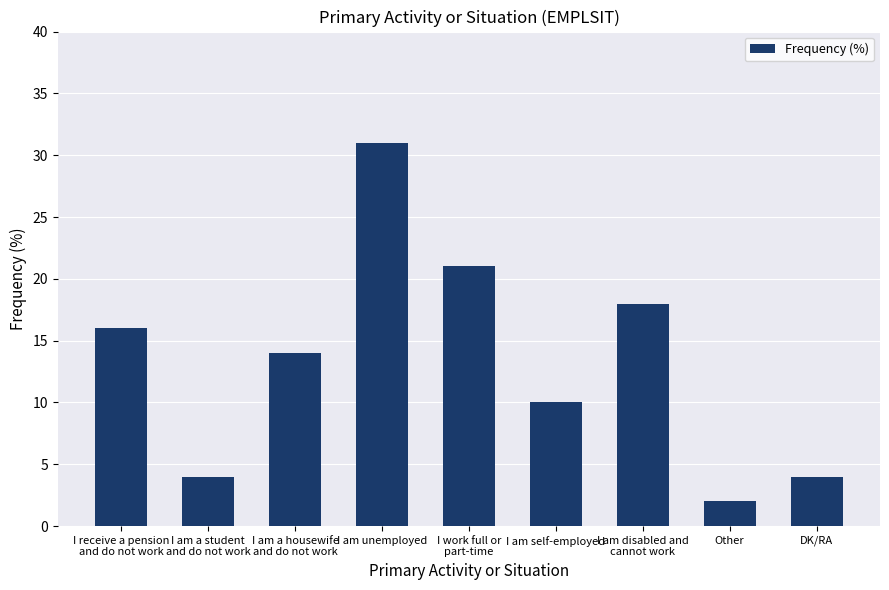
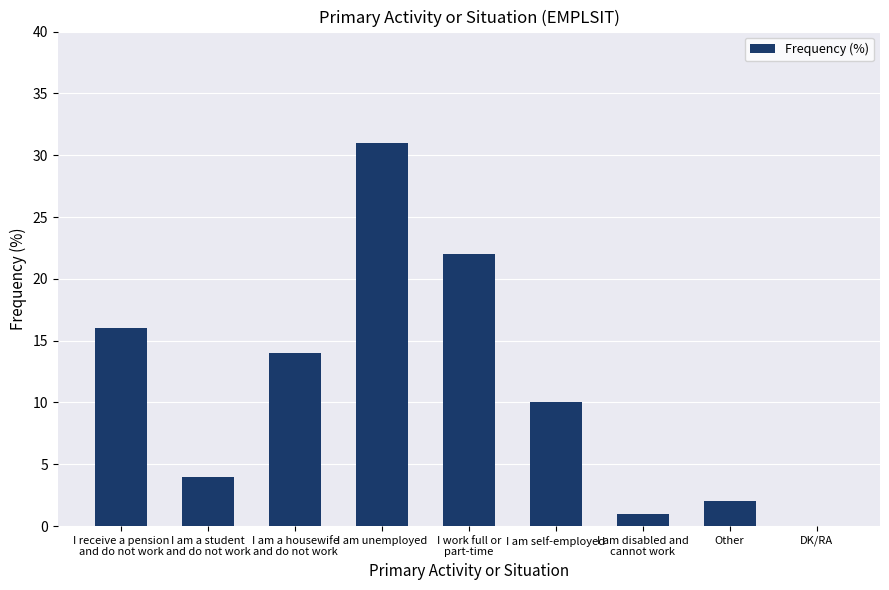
  {
    "I receive a pension and do not work": 16,
    "I am a student and do not work": 4,
    "I am a housewife and do not work": 14,
    "I am unemployed": 31,
-   "I work full or part-time": 21,
+   "I work full or part-time": 22,
    "I am self-employed": 10,
-   "I am disabled and cannot work": 18,
+   "I am disabled and cannot work": 1,
    "Other": 2,
-   "DK/RA": 4
+   "DK/RA": 0
  }
